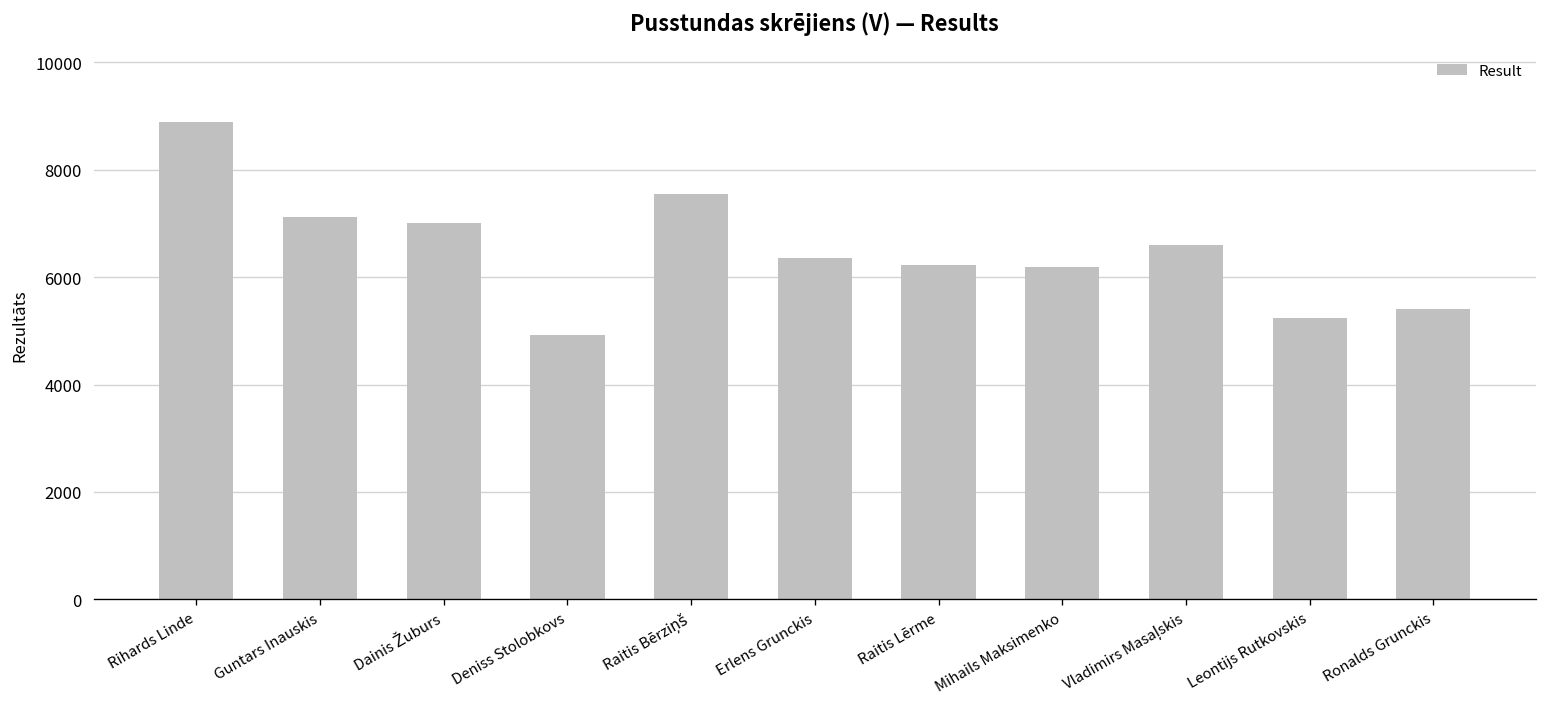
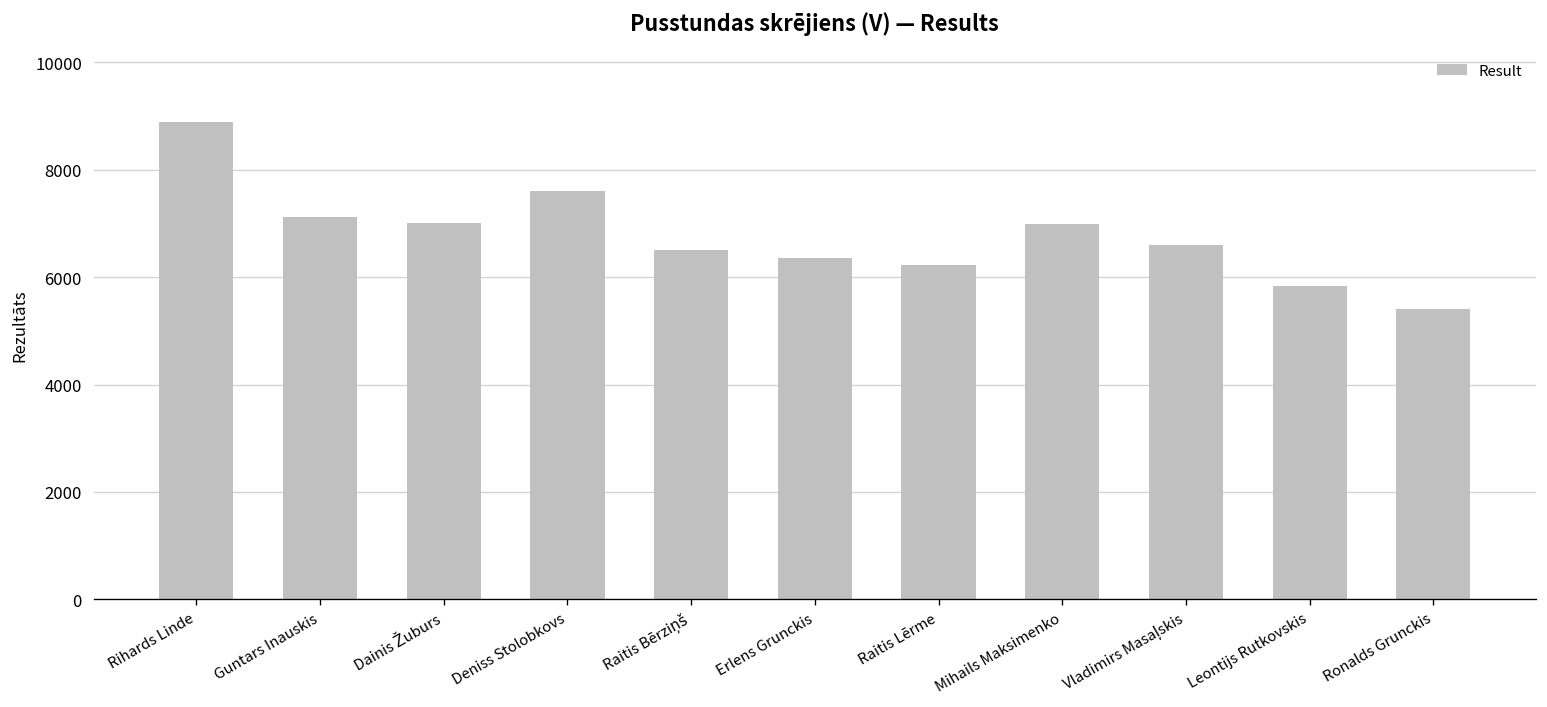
  {
    "Rihards Linde": 8900,
    "Guntars Inauskis": 7100,
    "Dainis Žuburs": 7000,
-   "Deniss Stolobkovs": 4900,
-   "Raitis Bērziņš": 7600,
+   "Deniss Stolobkovs": 7600,
+   "Raitis Bērziņš": 6500,
    "Erlens Grunckis": 6400,
    "Raitis Lērme": 6200,
-   "Mihails Maksimenko": 6200,
+   "Mihails Maksimenko": 7000,
    "Vladimirs Masaļskis": 6600,
-   "Leontijs Rutkovskis": 5200,
+   "Leontijs Rutkovskis": 5800,
    "Ronalds Grunckis": 5400
  }
